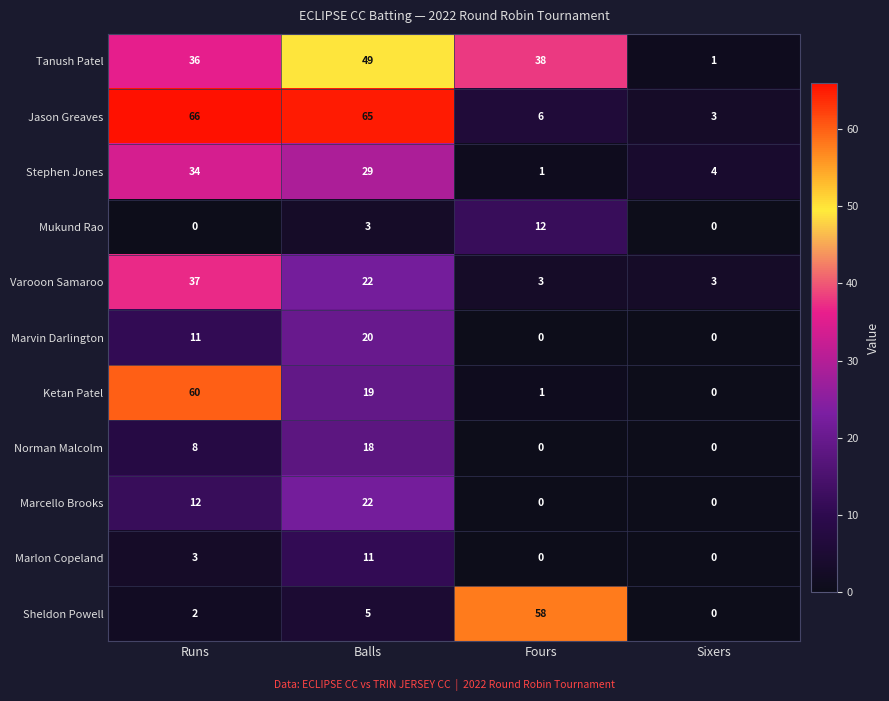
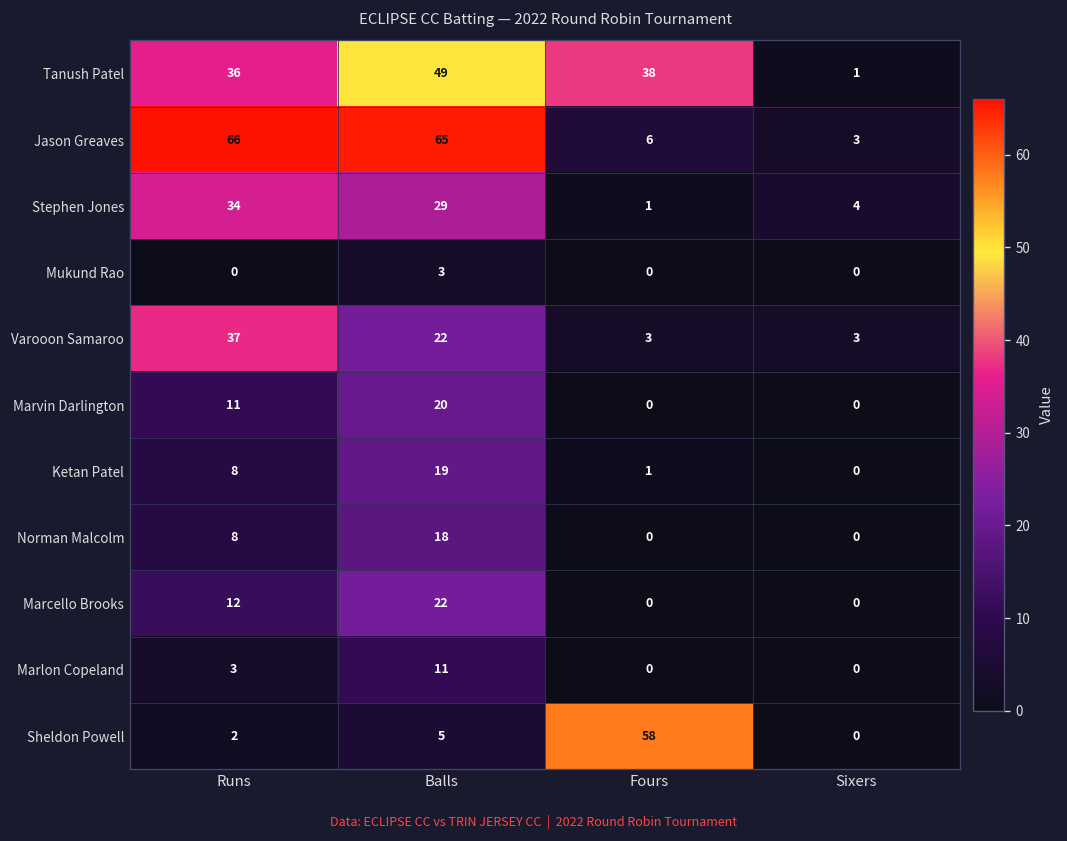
  {
    "Tanush Patel": {
      "Runs": 36,
      "Balls": 49,
      "Fours": 38,
      "Sixers": 1
    },
    "Jason Greaves": {
      "Runs": 66,
      "Balls": 65,
      "Fours": 6,
      "Sixers": 3
    },
    "Stephen Jones": {
      "Runs": 34,
      "Balls": 29,
      "Fours": 1,
      "Sixers": 4
    },
    "Mukund Rao": {
      "Runs": 0,
      "Balls": 3,
-     "Fours": 12,
+     "Fours": 0,
      "Sixers": 0
    },
    "Varooon Samaroo": {
      "Runs": 37,
      "Balls": 22,
      "Fours": 3,
      "Sixers": 3
    },
    "Marvin Darlington": {
      "Runs": 11,
      "Balls": 20,
      "Fours": 0,
      "Sixers": 0
    },
    "Ketan Patel": {
-     "Runs": 60,
+     "Runs": 8,
      "Balls": 19,
      "Fours": 1,
      "Sixers": 0
    },
    "Norman Malcolm": {
      "Runs": 8,
      "Balls": 18,
      "Fours": 0,
      "Sixers": 0
    },
    "Marcello Brooks": {
      "Runs": 12,
      "Balls": 22,
      "Fours": 0,
      "Sixers": 0
    },
    "Marlon Copeland": {
      "Runs": 3,
      "Balls": 11,
      "Fours": 0,
      "Sixers": 0
    },
    "Sheldon Powell": {
      "Runs": 2,
      "Balls": 5,
      "Fours": 58,
      "Sixers": 0
    }
  }
